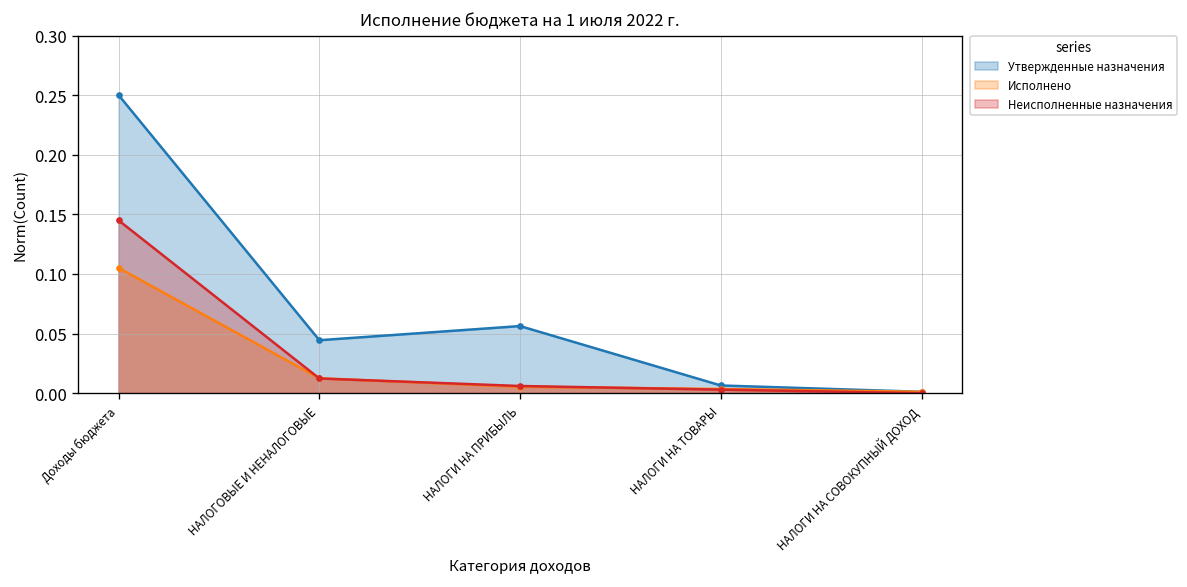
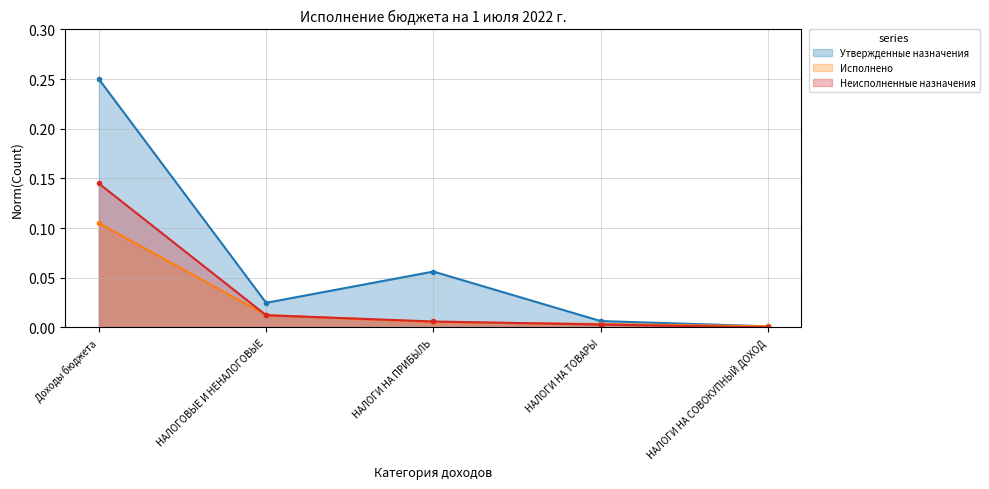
  {
    "Утвержденные назначения": {
      "Доходы бюджета": 0.25,
-     "НАЛОГОВЫЕ И НЕНАЛОГОВЫЕ": 0.04,
+     "НАЛОГОВЫЕ И НЕНАЛОГОВЫЕ": 0.02,
      "НАЛОГИ НА ПРИБЫЛЬ": 0.06,
      "НАЛОГИ НА ТОВАРЫ": 0.01
    }
  }
